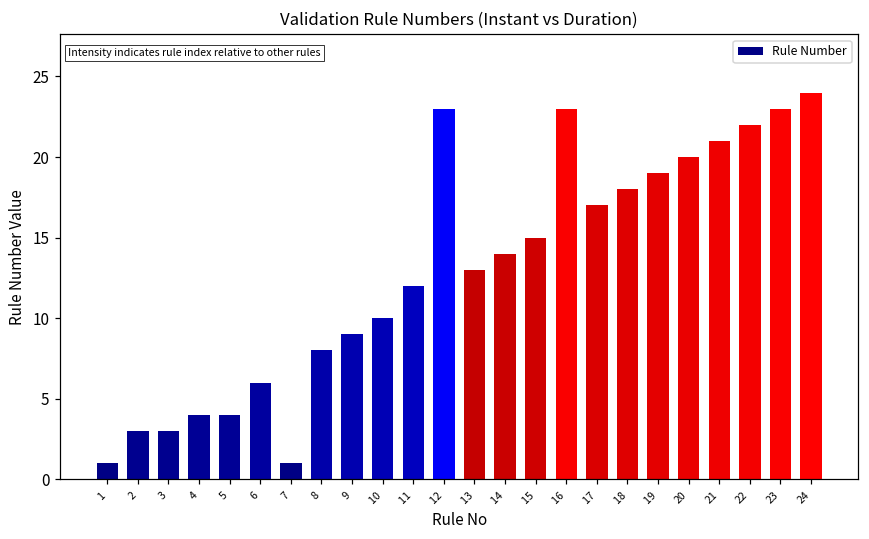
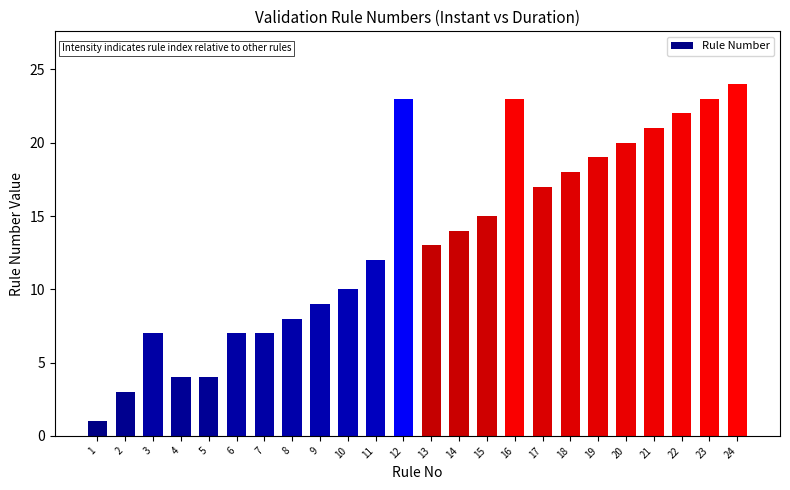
  {
    "1": 1,
    "2": 3,
-   "3": 3,
+   "3": 7,
    "4": 4,
    "5": 4,
-   "6": 6,
-   "7": 1,
+   "6": 7,
+   "7": 7,
    "8": 8,
    "9": 9,
    "10": 10,
    "11": 12,
    "12": 23,
    "13": 13,
    "14": 14,
    "15": 15,
    "16": 23,
    "17": 17,
    "18": 18,
    "19": 19,
    "20": 20,
    "21": 21,
    "22": 22,
    "23": 23,
    "24": 24
  }
